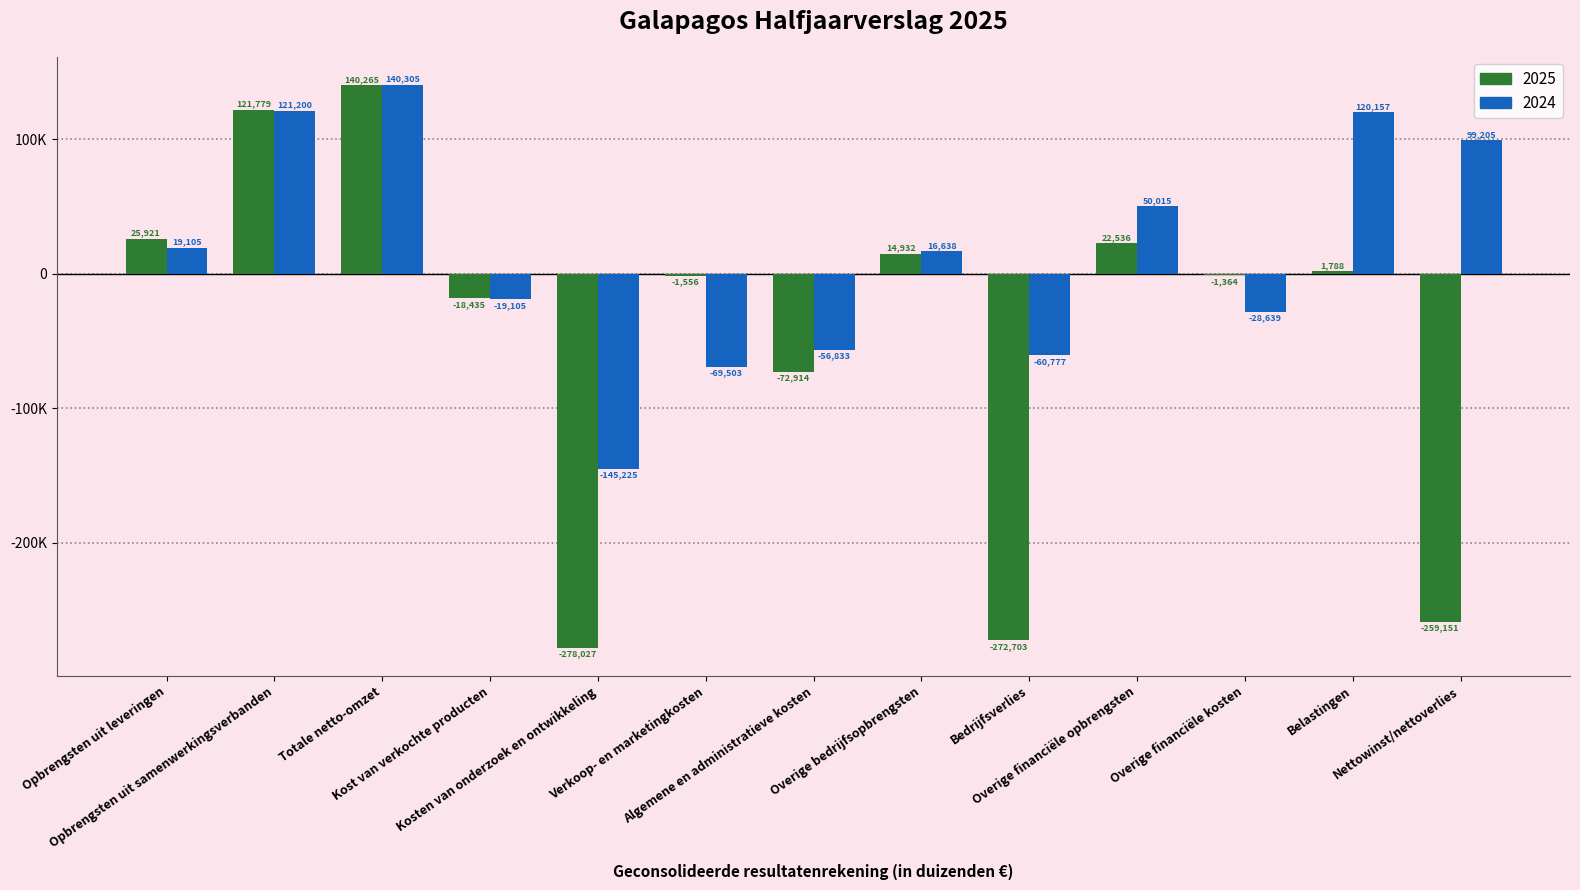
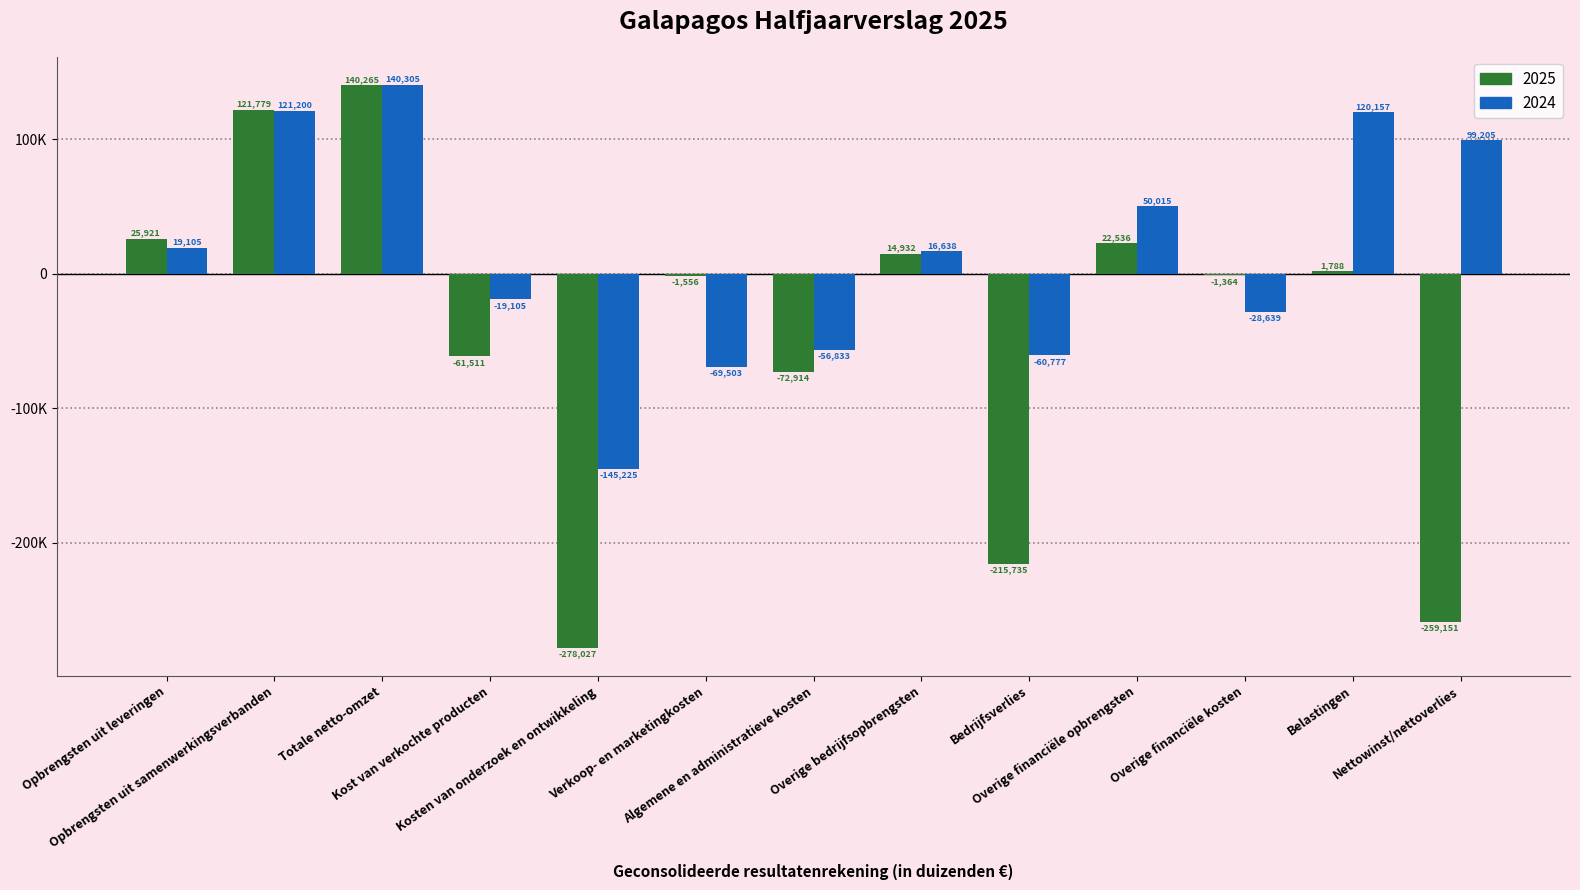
  {
    "2025": {
      "Opbrengsten uit leveringen": "25,921",
      "Opbrengsten uit samenwerkingsverbanden": "121,779",
      "Totale netto-omzet": "140,265",
-     "Kost van verkochte producten": "-18,435",
+     "Kost van verkochte producten": "-61,511",
      "Kosten van onderzoek en ontwikkeling": "-278,027",
      "Verkoop- en marketingkosten": "-1,556",
      "Algemene en administratieve kosten": "-72,914",
      "Overige bedrijfsopbrengsten": "14,932",
-     "Bedrijfsverlies": "-272,703",
+     "Bedrijfsverlies": "-215,735",
      "Overige financiële opbrengsten": "22,536",
      "Overige financiële kosten": "-1,364",
      "Belastingen": "1,788",
      "Nettowinst/nettoverlies": "-259,151"
    },
    "2024": {
      "Opbrengsten uit leveringen": "19,105",
      "Opbrengsten uit samenwerkingsverbanden": "121,200",
      "Totale netto-omzet": "140,305",
      "Kost van verkochte producten": "-19,105",
      "Kosten van onderzoek en ontwikkeling": "-145,225",
      "Verkoop- en marketingkosten": "-69,503",
      "Algemene en administratieve kosten": "-56,833",
      "Overige bedrijfsopbrengsten": "16,638",
      "Bedrijfsverlies": "-60,777",
      "Overige financiële opbrengsten": "50,015",
      "Overige financiële kosten": "-28,639",
      "Belastingen": "120,157",
      "Nettowinst/nettoverlies": "99,205"
    }
  }
